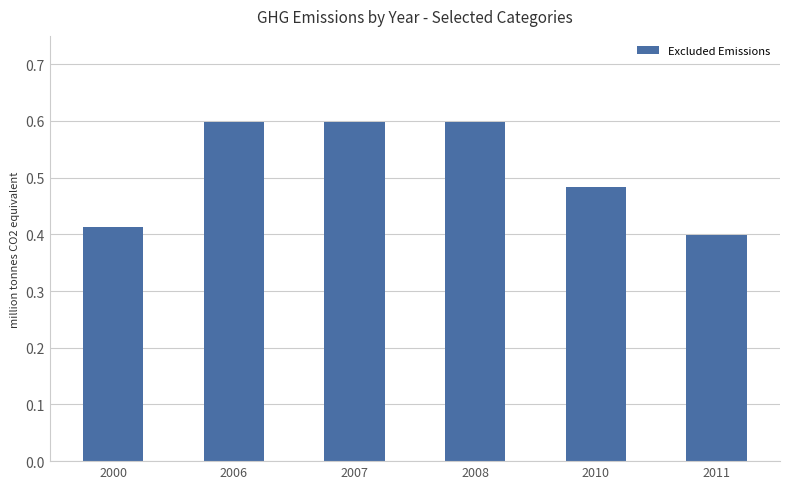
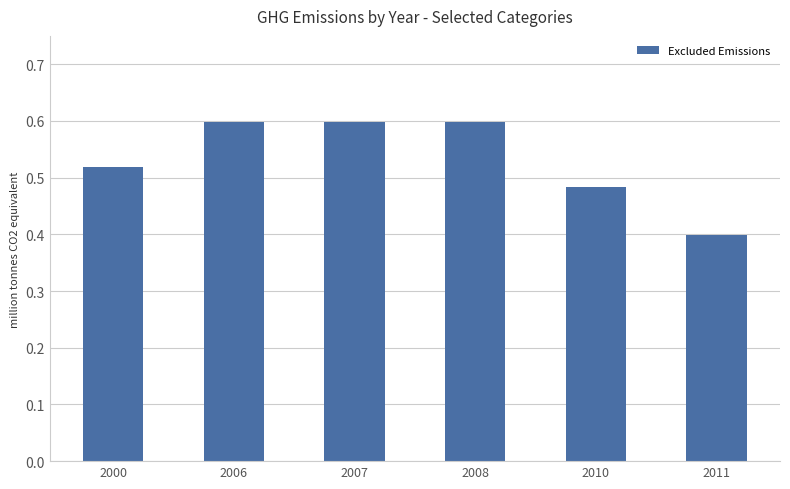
  {
-   "2000": 0.41,
+   "2000": 0.52,
    "2006": 0.60,
    "2007": 0.60,
    "2008": 0.60,
    "2010": 0.48,
    "2011": 0.40
  }
